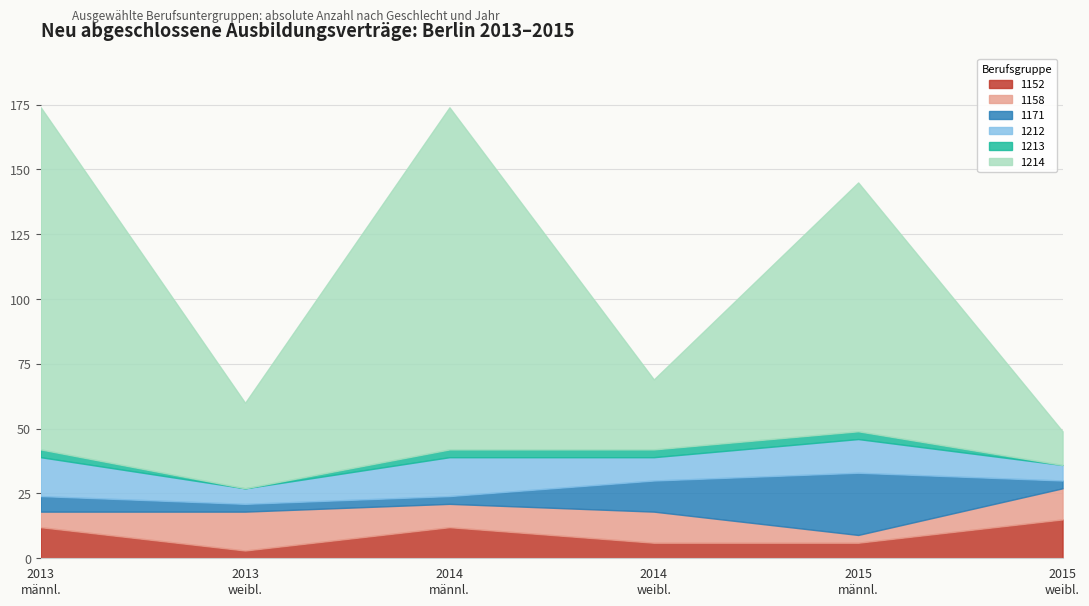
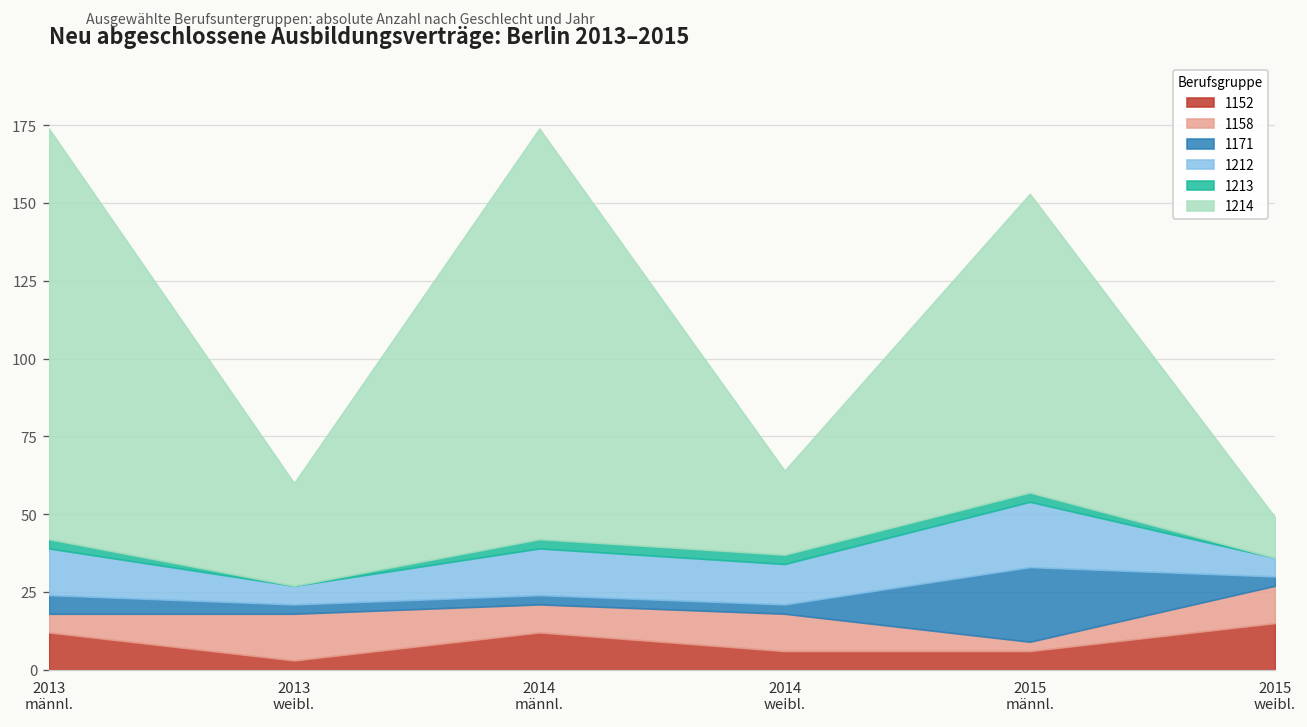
  {
    "1152": {
      "2013 männl.": 12,
      "2013 weibl.": 3,
      "2014 männl.": 12,
      "2014 weibl.": 6,
      "2015 männl.": 6,
      "2015 weibl.": 15
    },
    "1171": {
      "2013 männl.": 6,
      "2013 weibl.": 3,
      "2014 männl.": 3,
-     "2014 weibl.": 12,
+     "2014 weibl.": 3,
      "2015 männl.": 24,
      "2015 weibl.": 3
    },
    "1212": {
      "2013 männl.": 15,
      "2014 männl.": 15,
-     "2014 weibl.": 9,
-     "2015 männl.": 13
+     "2014 weibl.": 13,
+     "2015 männl.": 21
    },
    "1213": {
      "2013 männl.": 3,
      "2014 männl.": 3,
      "2014 weibl.": 3,
      "2015 männl.": 3
    },
    "1214": {
      "2013 männl.": 132,
      "2013 weibl.": 33,
      "2014 männl.": 132,
      "2014 weibl.": 27,
      "2015 männl.": 96,
      "2015 weibl.": 13
    }
  }
